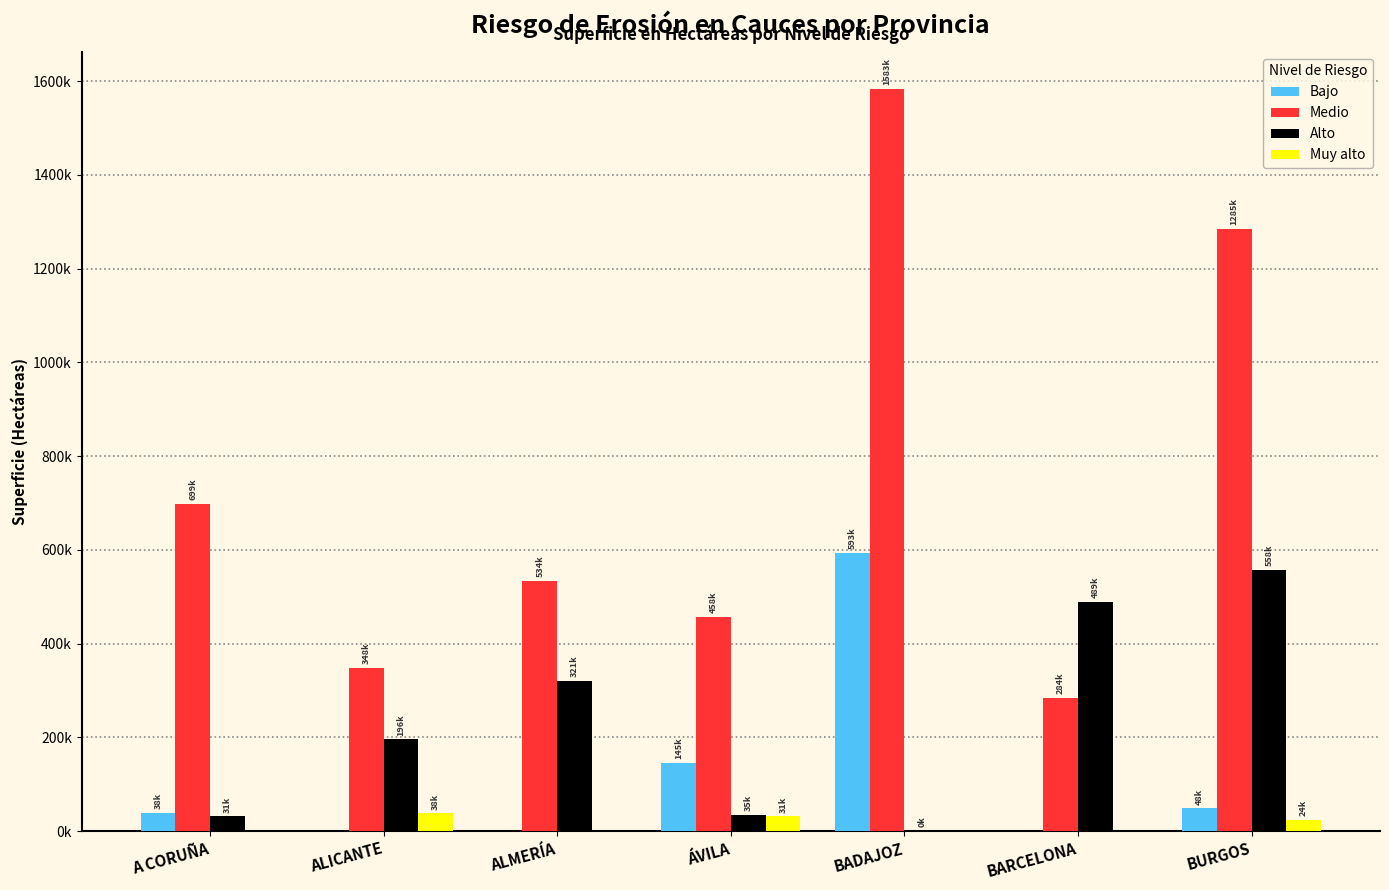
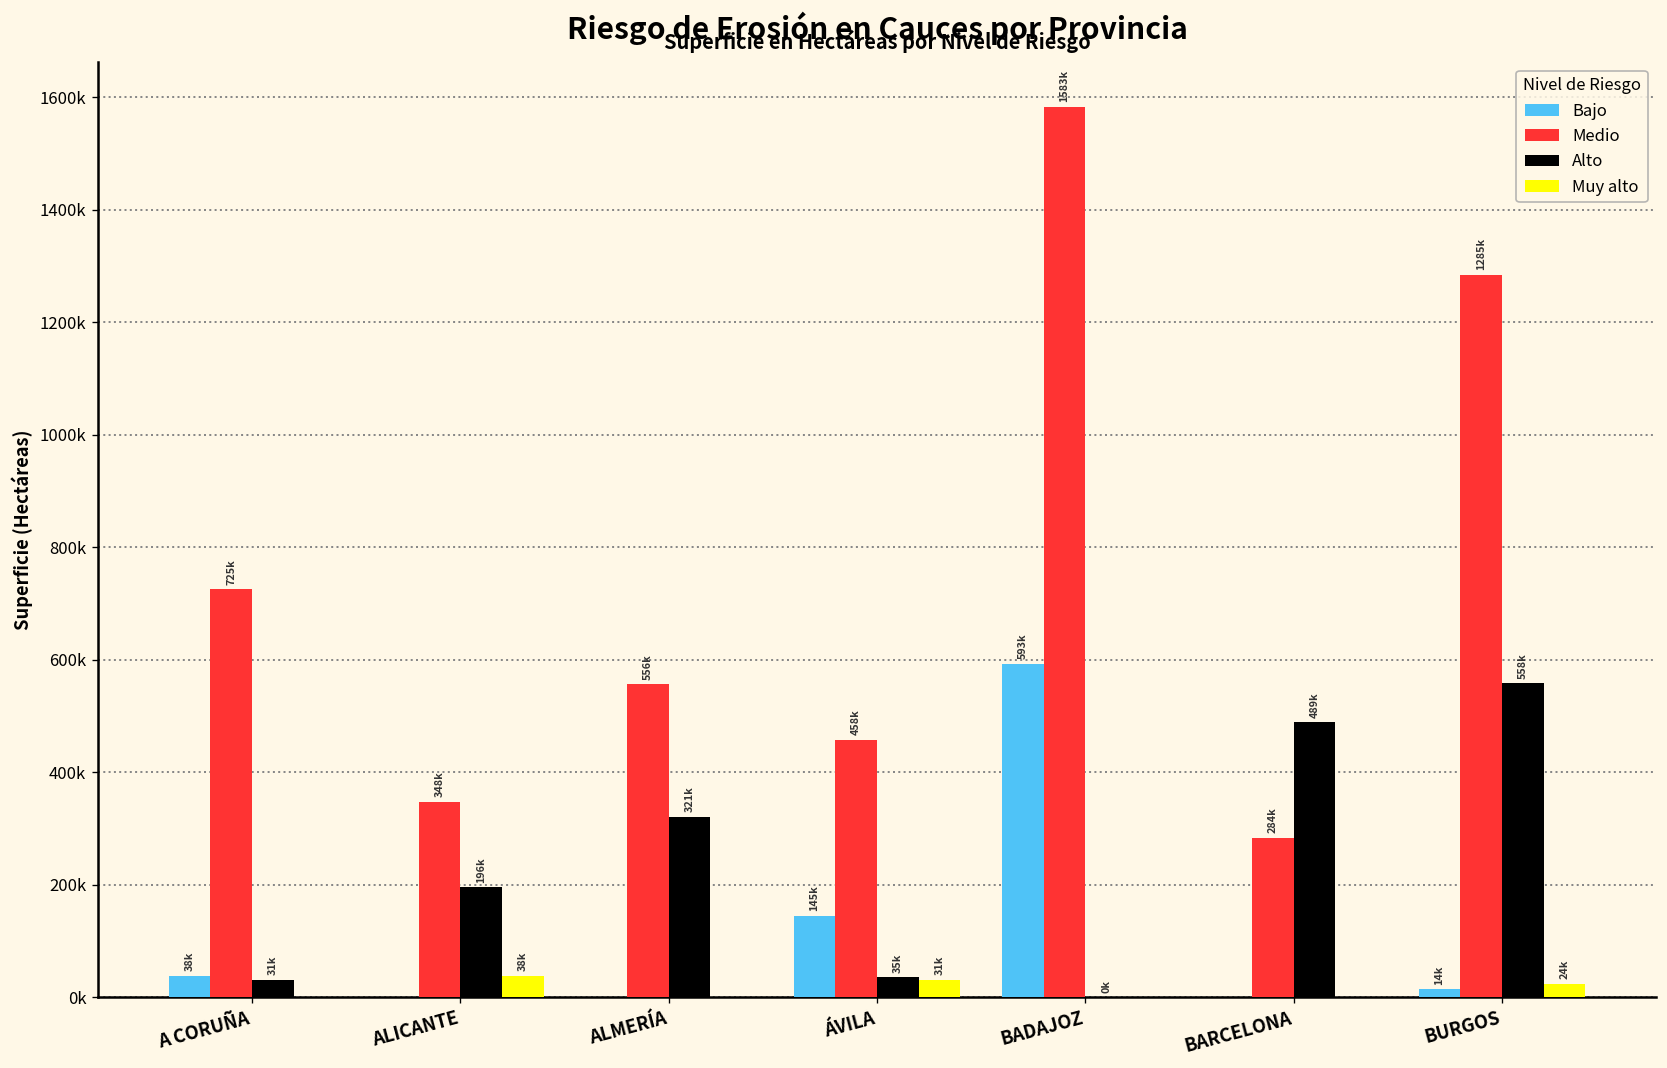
  {
    "Bajo": {
      "A CORUÑA": "38k",
      "ÁVILA": "145k",
      "BADAJOZ": "593k",
-     "BURGOS": "48k"
+     "BURGOS": "14k"
    },
    "Medio": {
-     "A CORUÑA": "699k",
+     "A CORUÑA": "725k",
      "ALICANTE": "348k",
-     "ALMERÍA": "534k",
+     "ALMERÍA": "556k",
      "ÁVILA": "458k",
      "BADAJOZ": "1583k",
      "BARCELONA": "284k",
      "BURGOS": "1285k"
    },
    "Alto": {
      "A CORUÑA": "31k",
      "ALICANTE": "196k",
      "ALMERÍA": "321k",
      "ÁVILA": "35k",
      "BARCELONA": "489k",
      "BURGOS": "558k"
    },
    "Muy alto": {
      "ALICANTE": "38k",
      "ÁVILA": "31k",
      "BURGOS": "24k"
    }
  }
